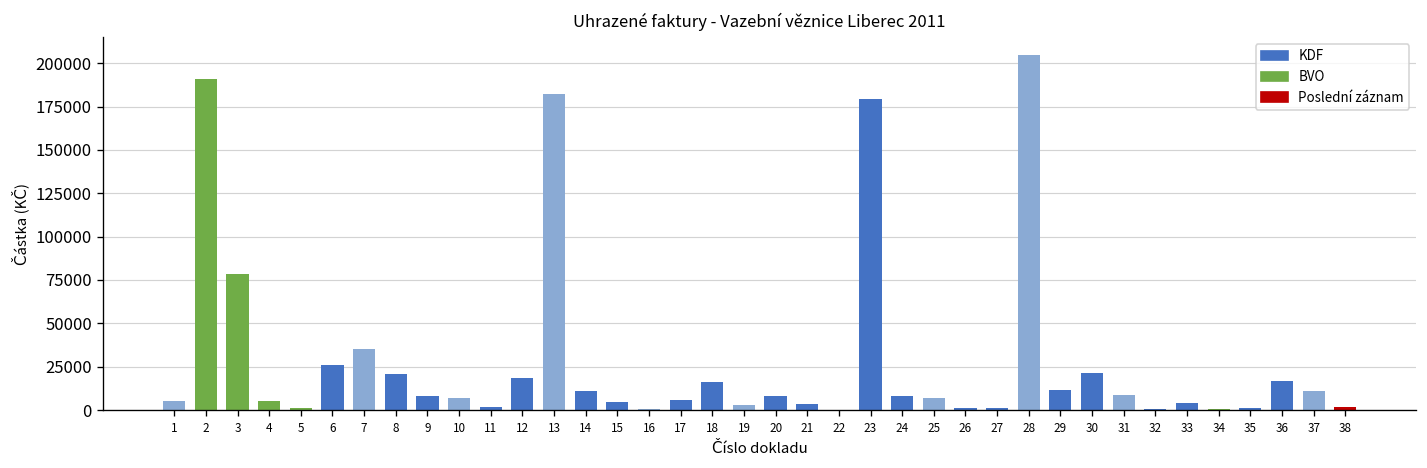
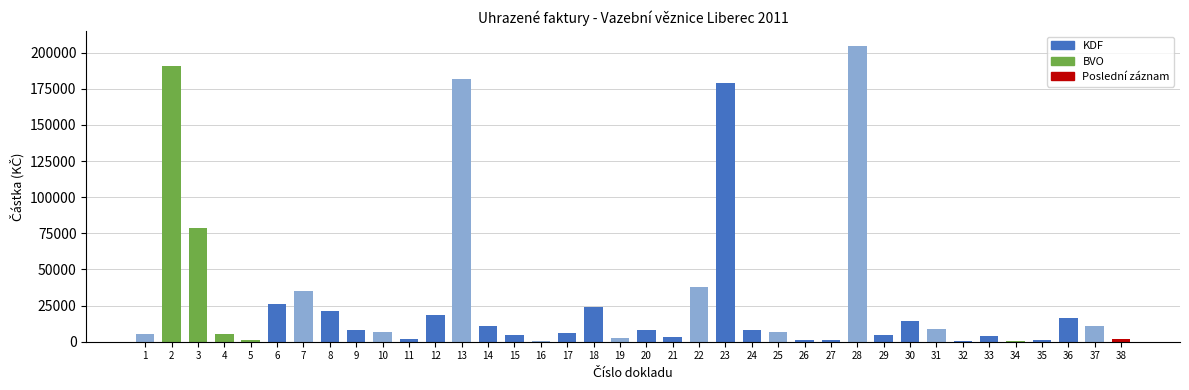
  {
    "1": 5000,
    "2": 191000,
    "3": 78000,
    "4": 5000,
    "6": 26000,
    "7": 35000,
    "8": 21000,
    "9": 8000,
    "10": 7000,
    "11": 2000,
    "12": 18000,
    "13": 182000,
    "14": 11000,
    "15": 5000,
    "17": 6000,
-   "18": 16000,
+   "18": 24000,
    "19": 3000,
    "20": 8000,
    "21": 4000,
-   "22": 0,
+   "22": 38000,
    "23": 179000,
    "24": 8000,
    "25": 7000,
    "28": 205000,
-   "29": 11000,
-   "30": 21000,
+   "29": 5000,
+   "30": 14000,
    "31": 9000,
    "33": 4000,
    "36": 17000,
    "37": 11000
  }
